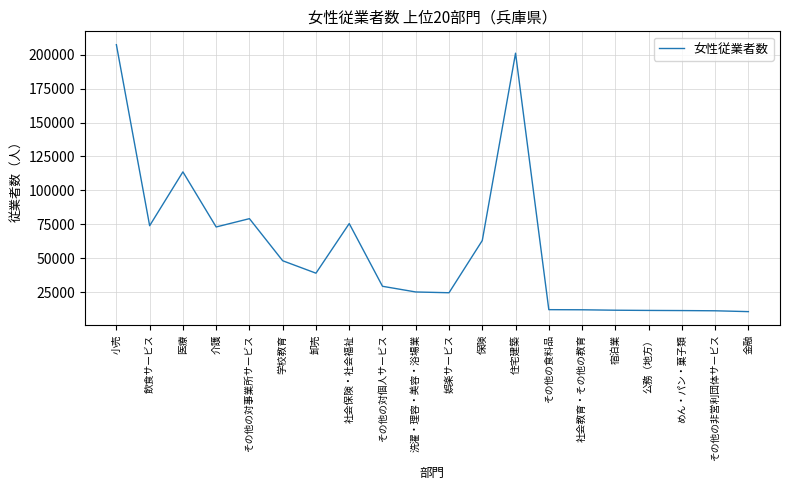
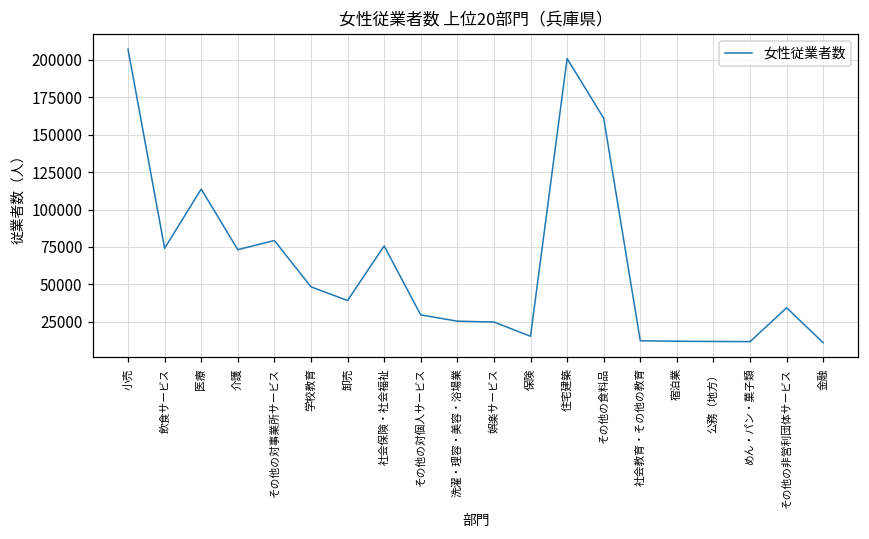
  {
    "小売": 207000,
    "飲食サービス": 74000,
    "医療": 114000,
    "介護": 73000,
    "その他の対事業所サービス": 79000,
    "学校教育": 48000,
    "卸売": 39000,
    "社会保険・社会福祉": 76000,
    "その他の対個人サービス": 30000,
    "洗濯・理容・美容・浴場業": 25000,
    "娯楽サービス": 25000,
-   "保険": 63000,
+   "保険": 15000,
    "住宅建築": 201000,
-   "その他の食料品": 12000,
+   "その他の食料品": 161000,
    "社会教育・その他の教育": 12000,
    "宿泊業": 12000,
    "公務（地方）": 12000,
    "めん・パン・菓子類": 12000,
-   "その他の非営利団体サービス": 11000,
+   "その他の非営利団体サービス": 34000,
    "金融": 11000
  }
